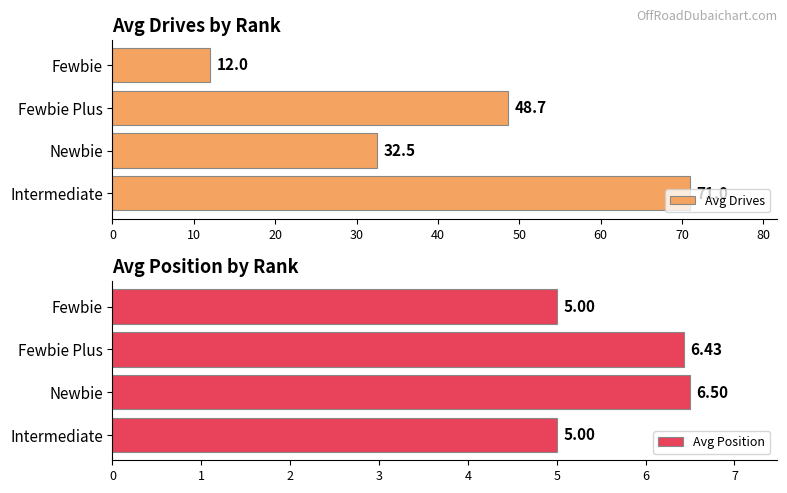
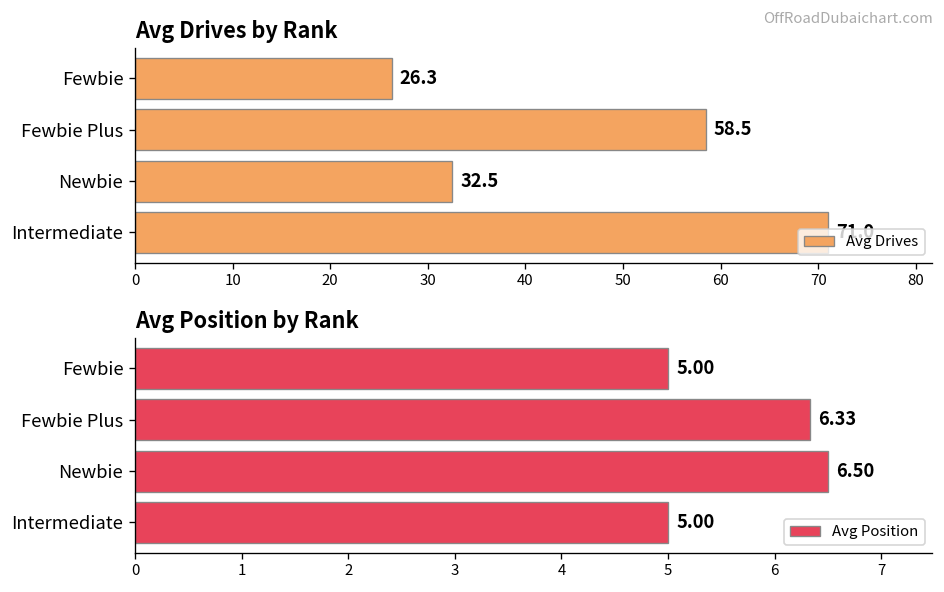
  {
    "Avg Drives by Rank": {
-     "Fewbie": 12.0,
-     "Fewbie Plus": 48.7,
+     "Fewbie": 26.3,
+     "Fewbie Plus": 58.5,
      "Newbie": 32.5
    },
    "Avg Position by Rank": {
      "Fewbie": 5.00,
-     "Fewbie Plus": 6.43,
+     "Fewbie Plus": 6.33,
      "Newbie": 6.50,
      "Intermediate": 5.00
    }
  }
